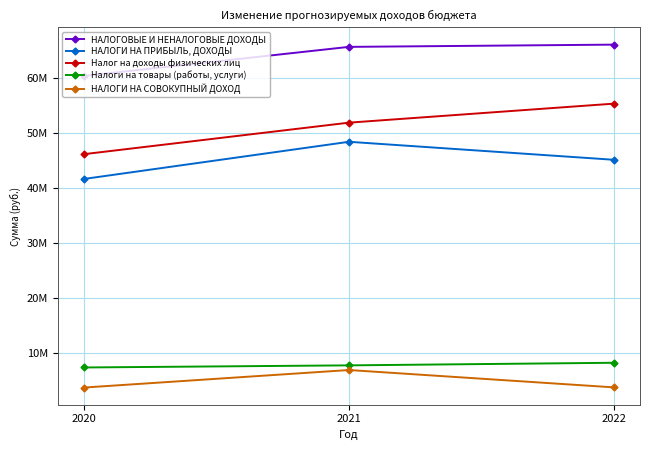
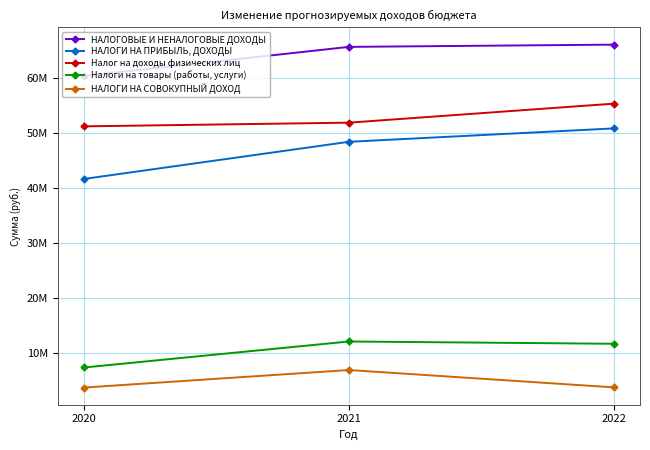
  {
    "НАЛОГОВЫЕ И НЕНАЛОГОВЫЕ ДОХОДЫ": {
      "2021": 66000000,
      "2022": 66000000
    },
    "НАЛОГИ НА ПРИБЫЛЬ, ДОХОДЫ": {
      "2020": 42000000,
      "2021": 48000000,
-     "2022": 45000000
+     "2022": 51000000
    },
    "Налог на доходы физических лиц": {
-     "2020": 46000000,
+     "2020": 51000000,
      "2021": 52000000,
      "2022": 55000000
    },
    "Налоги на товары (работы, услуги)": {
      "2020": 7000000,
-     "2021": 8000000,
-     "2022": 8000000
+     "2021": 12000000,
+     "2022": 12000000
    },
    "НАЛОГИ НА СОВОКУПНЫЙ ДОХОД": {
      "2020": 4000000,
      "2021": 7000000,
      "2022": 4000000
    }
  }
